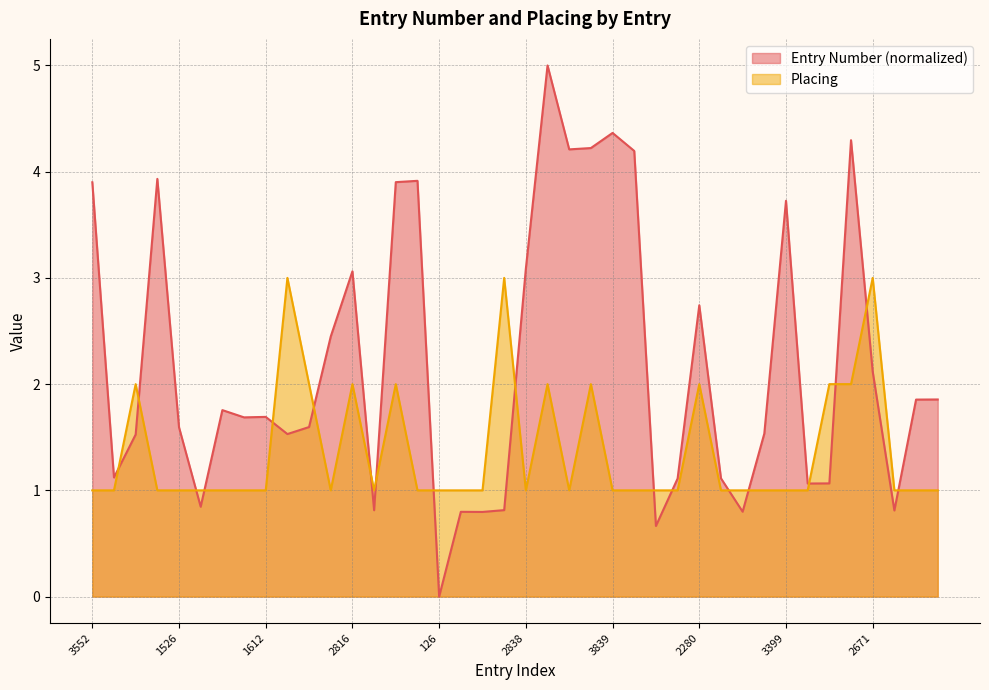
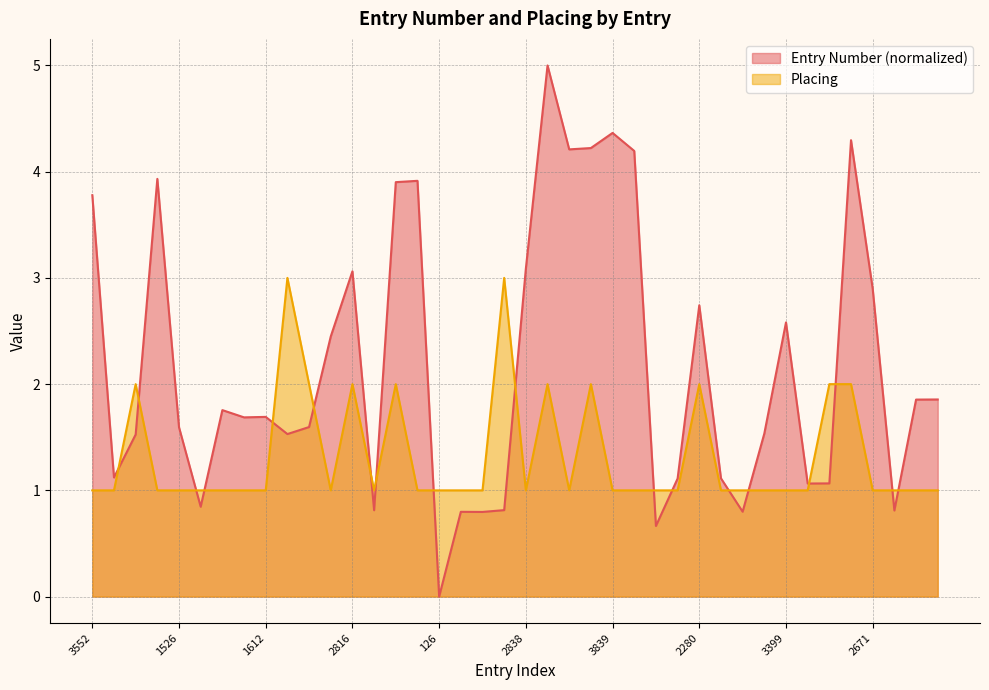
  {
    "Entry Number (normalized)": {
-     "3552": 3.90,
+     "3552": 3.78,
      "1526": 1.59,
      "1612": 1.69,
      "2816": 3.06,
      "126": 0.00,
      "2838": 3.09,
      "3839": 4.36,
      "2280": 2.74,
-     "3399": 3.73,
-     "2671": 2.12
+     "3399": 2.58,
+     "2671": 2.90
    },
    "Placing": {
      "3552": 1,
      "1526": 1,
      "1612": 1,
      "2816": 2,
      "126": 1,
      "2838": 1,
      "3839": 1,
      "2280": 2,
      "3399": 1,
-     "2671": 3
+     "2671": 1
    }
  }
